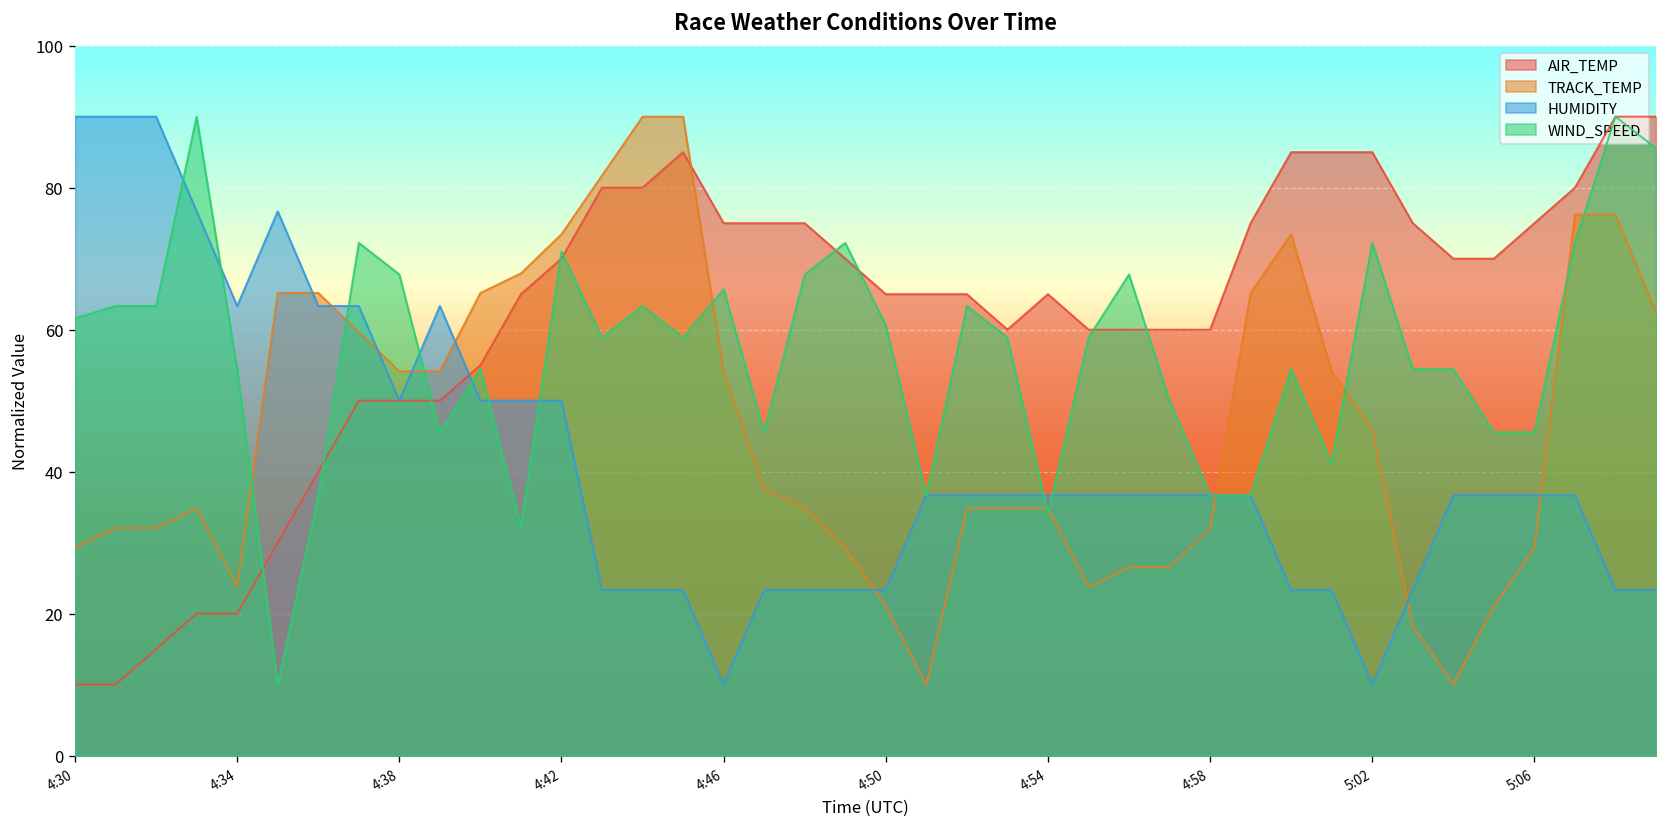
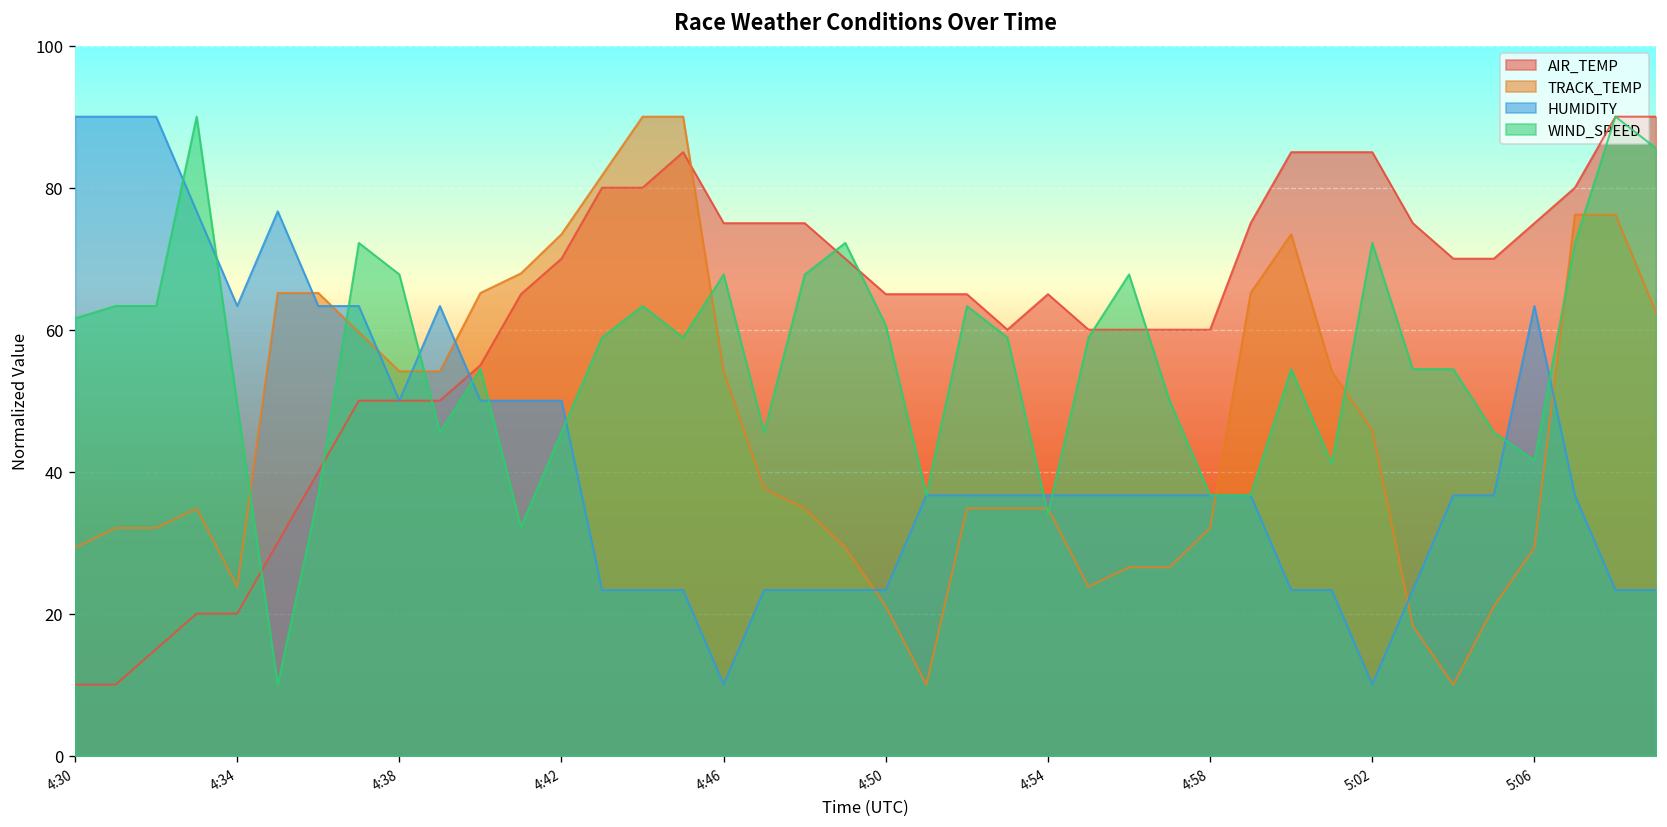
  {
    "HUMIDITY": {
      "4:30": 90,
      "4:34": 63,
      "4:42": 50,
      "4:46": 10,
      "4:50": 23,
      "4:54": 37,
      "5:02": 10,
-     "5:06": 37
+     "5:06": 63
    },
    "WIND_SPEED": {
      "4:30": 62,
-     "4:34": 54,
+     "4:34": 50,
      "4:38": 68,
-     "4:42": 71,
-     "4:46": 66,
+     "4:42": 46,
+     "4:46": 68,
      "4:50": 61,
      "4:54": 34,
      "5:02": 72,
-     "5:06": 46
+     "5:06": 42
    }
  }
